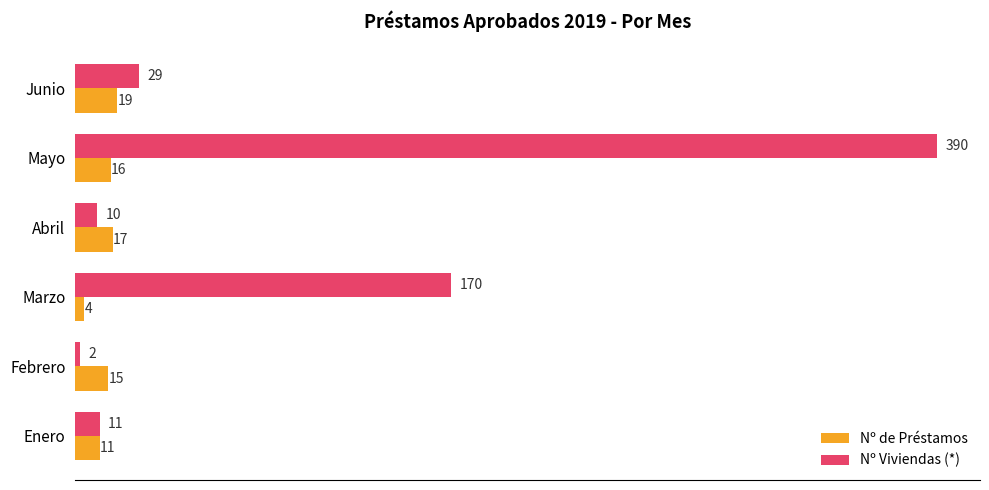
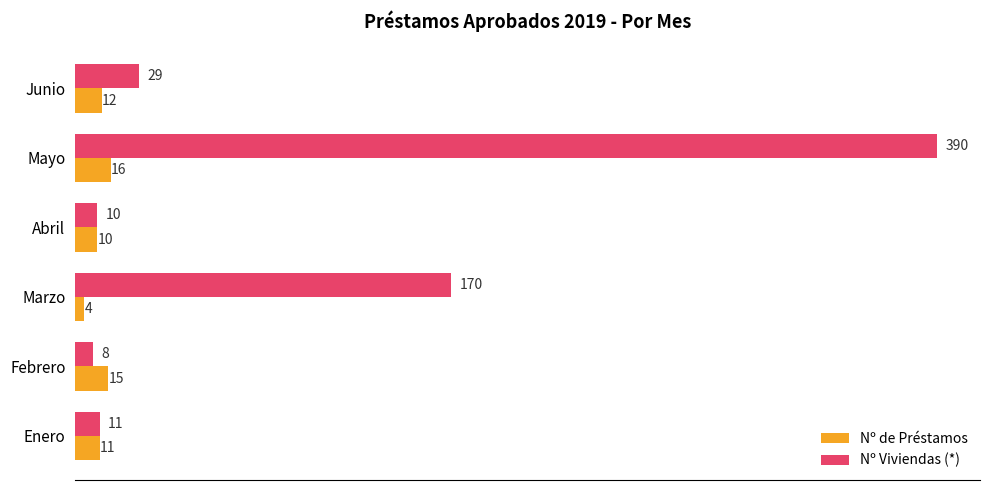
  {
    "Nº de Préstamos": {
-     "Junio": 19,
+     "Junio": 12,
      "Mayo": 16,
-     "Abril": 17,
+     "Abril": 10,
      "Marzo": 4,
      "Febrero": 15,
      "Enero": 11
    },
    "Nº Viviendas (*)": {
      "Junio": 29,
      "Mayo": 390,
      "Abril": 10,
      "Marzo": 170,
-     "Febrero": 2,
+     "Febrero": 8,
      "Enero": 11
    }
  }
